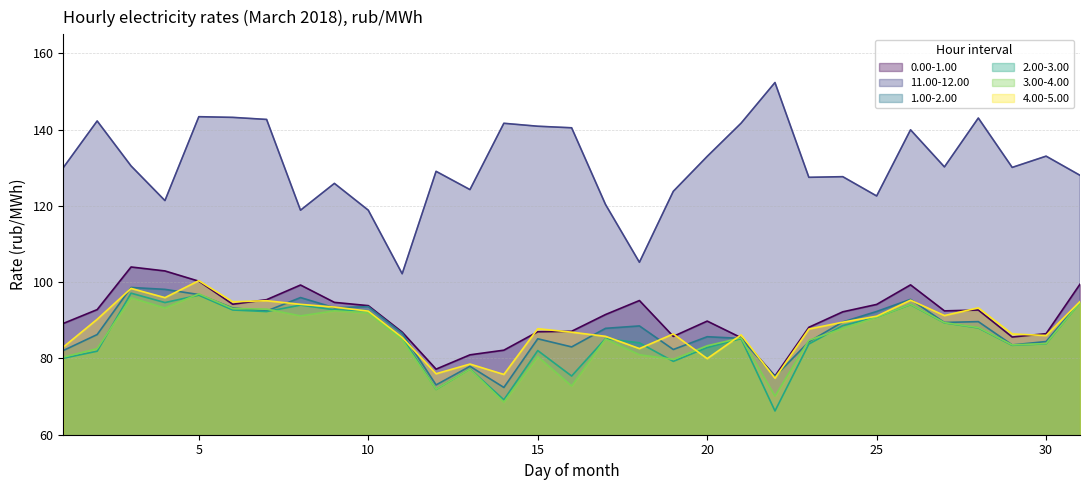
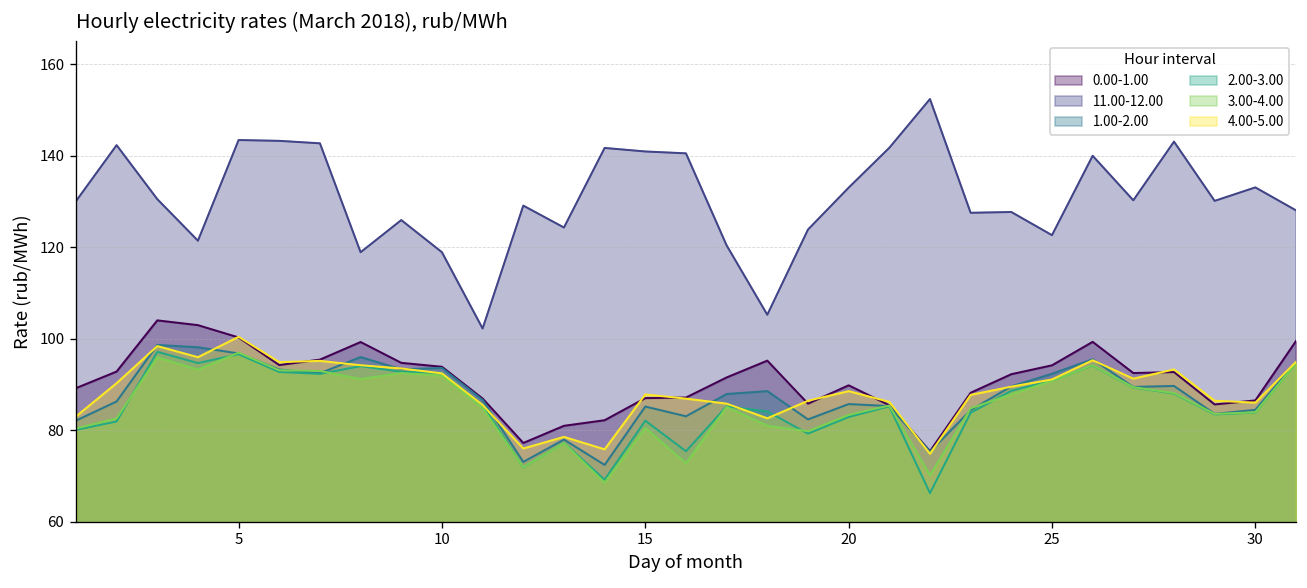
  {
    "4.00-5.00": {
      "15": 88,
-     "20": 80
+     "20": 89
    }
  }
